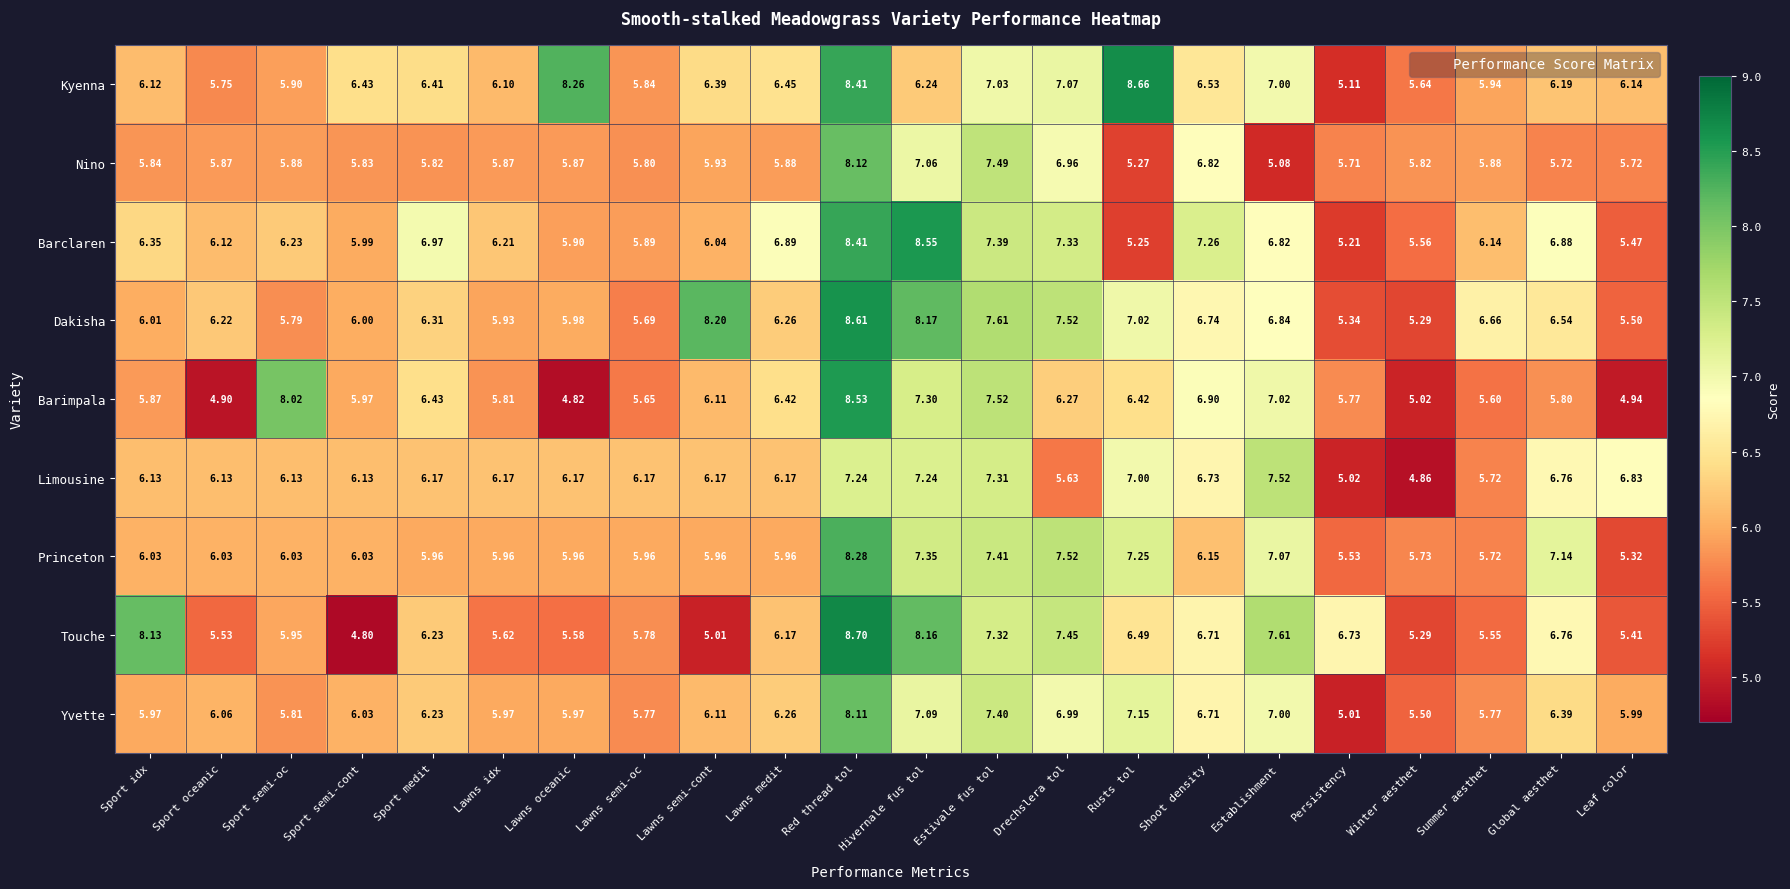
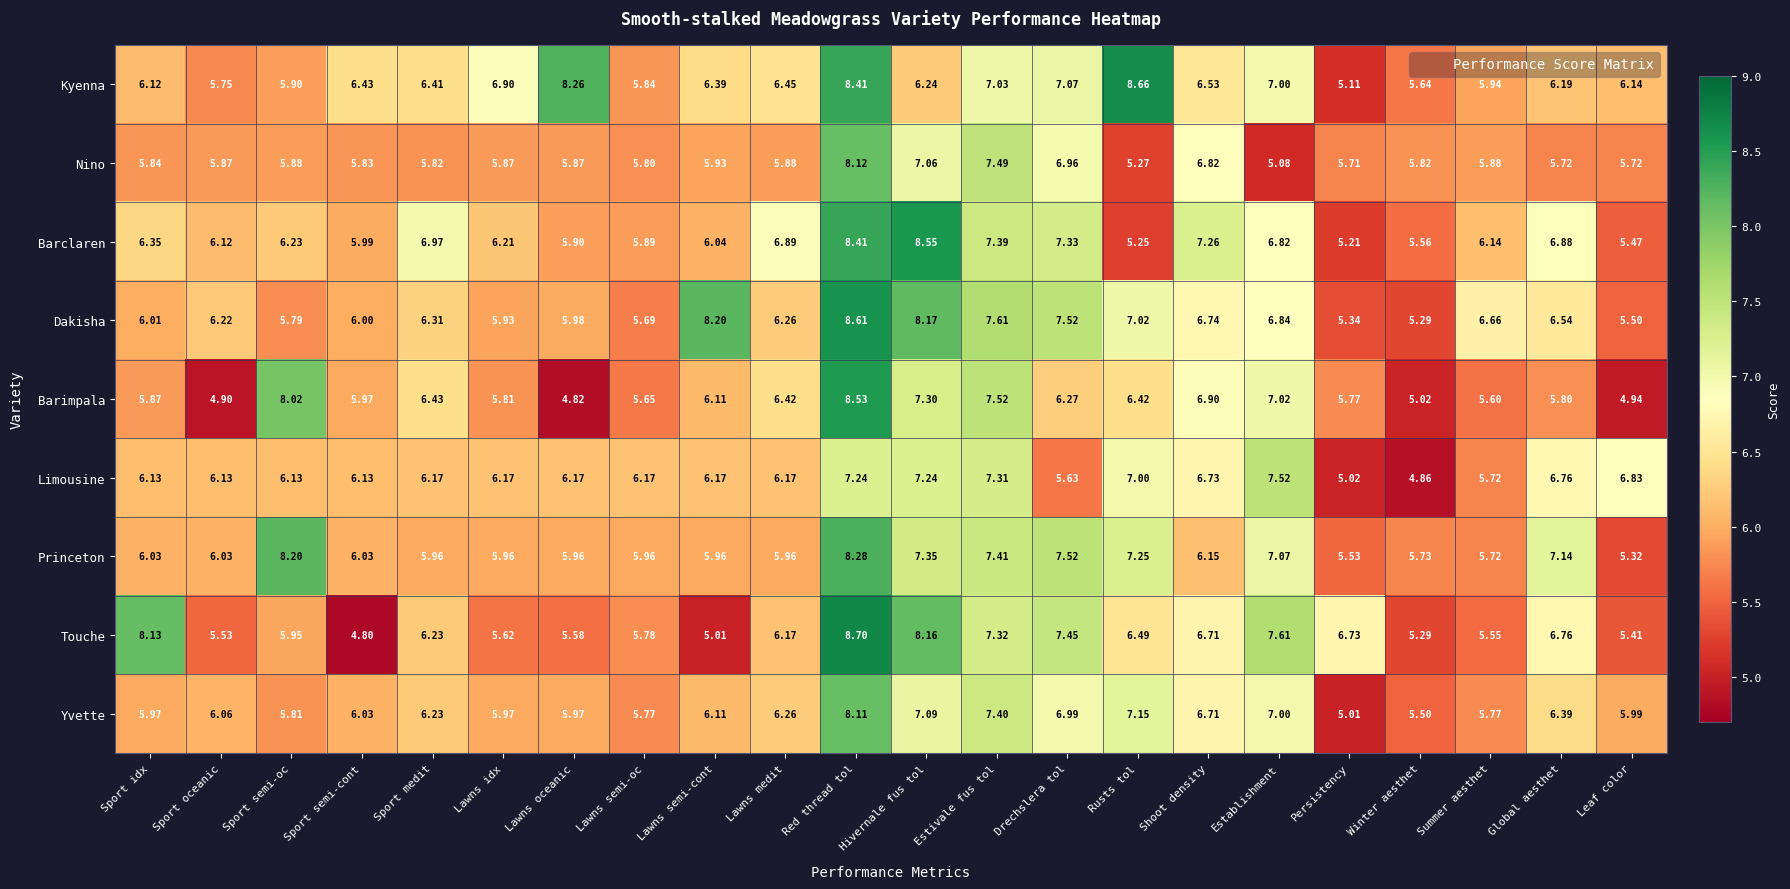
  {
    "Kyenna": {
      "Sport idx": 6.12,
      "Sport oceanic": 5.75,
      "Sport semi-oc": 5.90,
      "Sport semi-cont": 6.43,
      "Sport medit": 6.41,
-     "Lawns idx": 6.10,
+     "Lawns idx": 6.90,
      "Lawns oceanic": 8.26,
      "Lawns semi-oc": 5.84,
      "Lawns semi-cont": 6.39,
      "Lawns medit": 6.45,
      "Red thread tol": 8.41,
      "Hivernale fus tol": 6.24,
      "Estivale fus tol": 7.03,
      "Drechslera tol": 7.07,
      "Rusts tol": 8.66,
      "Shoot density": 6.53,
      "Establishment": 7.00,
      "Persistency": 5.11,
      "Winter aesthet": 5.64,
      "Summer aesthet": 5.94,
      "Global aesthet": 6.19,
      "Leaf color": 6.14
    },
    "Nino": {
      "Sport idx": 5.84,
      "Sport oceanic": 5.87,
      "Sport semi-oc": 5.88,
      "Sport semi-cont": 5.83,
      "Sport medit": 5.82,
      "Lawns idx": 5.87,
      "Lawns oceanic": 5.87,
      "Lawns semi-oc": 5.80,
      "Lawns semi-cont": 5.93,
      "Lawns medit": 5.88,
      "Red thread tol": 8.12,
      "Hivernale fus tol": 7.06,
      "Estivale fus tol": 7.49,
      "Drechslera tol": 6.96,
      "Rusts tol": 5.27,
      "Shoot density": 6.82,
      "Establishment": 5.08,
      "Persistency": 5.71,
      "Winter aesthet": 5.82,
      "Summer aesthet": 5.88,
      "Global aesthet": 5.72,
      "Leaf color": 5.72
    },
    "Barclaren": {
      "Sport idx": 6.35,
      "Sport oceanic": 6.12,
      "Sport semi-oc": 6.23,
      "Sport semi-cont": 5.99,
      "Sport medit": 6.97,
      "Lawns idx": 6.21,
      "Lawns oceanic": 5.90,
      "Lawns semi-oc": 5.89,
      "Lawns semi-cont": 6.04,
      "Lawns medit": 6.89,
      "Red thread tol": 8.41,
      "Hivernale fus tol": 8.55,
      "Estivale fus tol": 7.39,
      "Drechslera tol": 7.33,
      "Rusts tol": 5.25,
      "Shoot density": 7.26,
      "Establishment": 6.82,
      "Persistency": 5.21,
      "Winter aesthet": 5.56,
      "Summer aesthet": 6.14,
      "Global aesthet": 6.88,
      "Leaf color": 5.47
    },
    "Dakisha": {
      "Sport idx": 6.01,
      "Sport oceanic": 6.22,
      "Sport semi-oc": 5.79,
      "Sport semi-cont": 6.00,
      "Sport medit": 6.31,
      "Lawns idx": 5.93,
      "Lawns oceanic": 5.98,
      "Lawns semi-oc": 5.69,
      "Lawns semi-cont": 8.20,
      "Lawns medit": 6.26,
      "Red thread tol": 8.61,
      "Hivernale fus tol": 8.17,
      "Estivale fus tol": 7.61,
      "Drechslera tol": 7.52,
      "Rusts tol": 7.02,
      "Shoot density": 6.74,
      "Establishment": 6.84,
      "Persistency": 5.34,
      "Winter aesthet": 5.29,
      "Summer aesthet": 6.66,
      "Global aesthet": 6.54,
      "Leaf color": 5.50
    },
    "Barimpala": {
      "Sport idx": 5.87,
      "Sport oceanic": 4.90,
      "Sport semi-oc": 8.02,
      "Sport semi-cont": 5.97,
      "Sport medit": 6.43,
      "Lawns idx": 5.81,
      "Lawns oceanic": 4.82,
      "Lawns semi-oc": 5.65,
      "Lawns semi-cont": 6.11,
      "Lawns medit": 6.42,
      "Red thread tol": 8.53,
      "Hivernale fus tol": 7.30,
      "Estivale fus tol": 7.52,
      "Drechslera tol": 6.27,
      "Rusts tol": 6.42,
      "Shoot density": 6.90,
      "Establishment": 7.02,
      "Persistency": 5.77,
      "Winter aesthet": 5.02,
      "Summer aesthet": 5.60,
      "Global aesthet": 5.80,
      "Leaf color": 4.94
    },
    "Limousine": {
      "Sport idx": 6.13,
      "Sport oceanic": 6.13,
      "Sport semi-oc": 6.13,
      "Sport semi-cont": 6.13,
      "Sport medit": 6.17,
      "Lawns idx": 6.17,
      "Lawns oceanic": 6.17,
      "Lawns semi-oc": 6.17,
      "Lawns semi-cont": 6.17,
      "Lawns medit": 6.17,
      "Red thread tol": 7.24,
      "Hivernale fus tol": 7.24,
      "Estivale fus tol": 7.31,
      "Drechslera tol": 5.63,
      "Rusts tol": 7.00,
      "Shoot density": 6.73,
      "Establishment": 7.52,
      "Persistency": 5.02,
      "Winter aesthet": 4.86,
      "Summer aesthet": 5.72,
      "Global aesthet": 6.76,
      "Leaf color": 6.83
    },
    "Princeton": {
      "Sport idx": 6.03,
      "Sport oceanic": 6.03,
-     "Sport semi-oc": 6.03,
+     "Sport semi-oc": 8.20,
      "Sport semi-cont": 6.03,
      "Sport medit": 5.96,
      "Lawns idx": 5.96,
      "Lawns oceanic": 5.96,
      "Lawns semi-oc": 5.96,
      "Lawns semi-cont": 5.96,
      "Lawns medit": 5.96,
      "Red thread tol": 8.28,
      "Hivernale fus tol": 7.35,
      "Estivale fus tol": 7.41,
      "Drechslera tol": 7.52,
      "Rusts tol": 7.25,
      "Shoot density": 6.15,
      "Establishment": 7.07,
      "Persistency": 5.53,
      "Winter aesthet": 5.73,
      "Summer aesthet": 5.72,
      "Global aesthet": 7.14,
      "Leaf color": 5.32
    },
    "Touche": {
      "Sport idx": 8.13,
      "Sport oceanic": 5.53,
      "Sport semi-oc": 5.95,
      "Sport semi-cont": 4.80,
      "Sport medit": 6.23,
      "Lawns idx": 5.62,
      "Lawns oceanic": 5.58,
      "Lawns semi-oc": 5.78,
      "Lawns semi-cont": 5.01,
      "Lawns medit": 6.17,
      "Red thread tol": 8.70,
      "Hivernale fus tol": 8.16,
      "Estivale fus tol": 7.32,
      "Drechslera tol": 7.45,
      "Rusts tol": 6.49,
      "Shoot density": 6.71,
      "Establishment": 7.61,
      "Persistency": 6.73,
      "Winter aesthet": 5.29,
      "Summer aesthet": 5.55,
      "Global aesthet": 6.76,
      "Leaf color": 5.41
    },
    "Yvette": {
      "Sport idx": 5.97,
      "Sport oceanic": 6.06,
      "Sport semi-oc": 5.81,
      "Sport semi-cont": 6.03,
      "Sport medit": 6.23,
      "Lawns idx": 5.97,
      "Lawns oceanic": 5.97,
      "Lawns semi-oc": 5.77,
      "Lawns semi-cont": 6.11,
      "Lawns medit": 6.26,
      "Red thread tol": 8.11,
      "Hivernale fus tol": 7.09,
      "Estivale fus tol": 7.40,
      "Drechslera tol": 6.99,
      "Rusts tol": 7.15,
      "Shoot density": 6.71,
      "Establishment": 7.00,
      "Persistency": 5.01,
      "Winter aesthet": 5.50,
      "Summer aesthet": 5.77,
      "Global aesthet": 6.39,
      "Leaf color": 5.99
    }
  }
